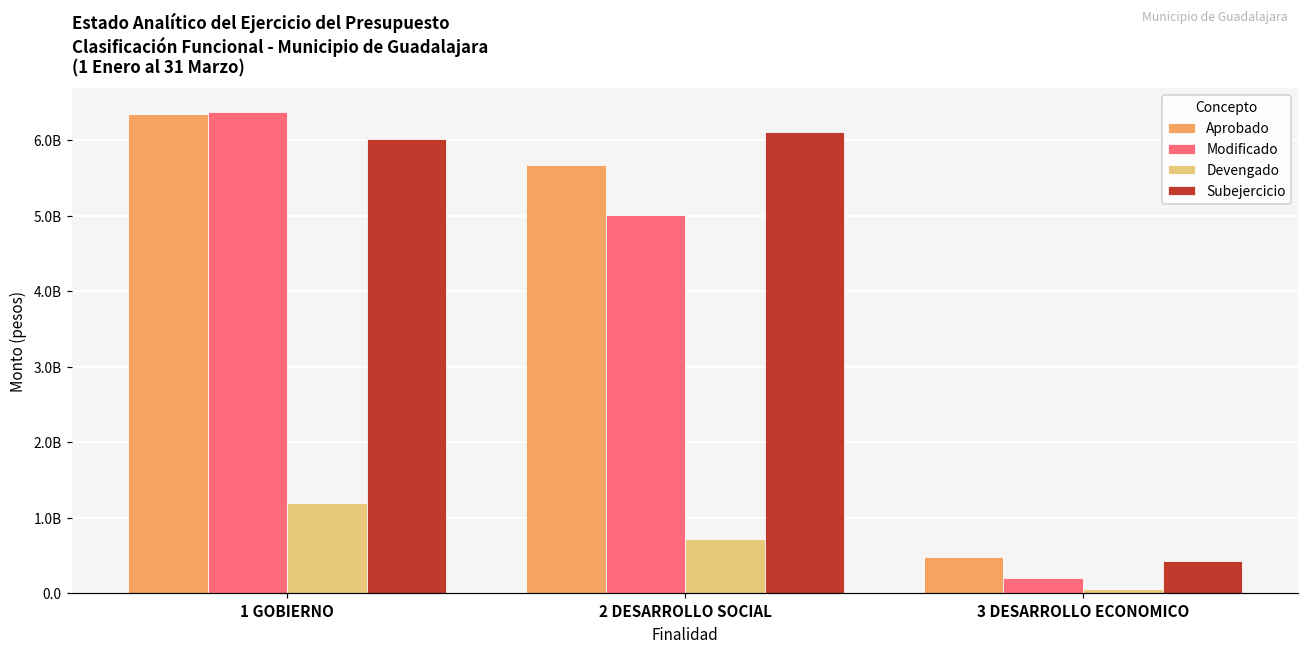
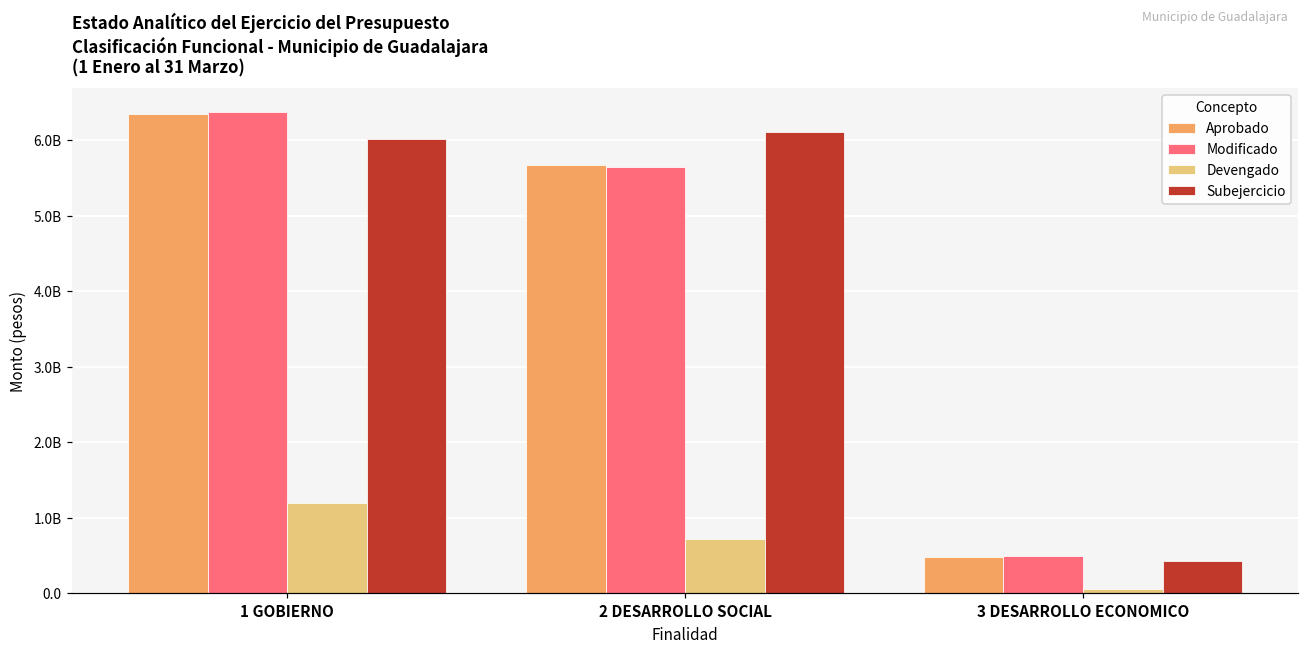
  {
    "Modificado": {
      "1 GOBIERNO": 6400000000,
-     "2 DESARROLLO SOCIAL": 5000000000,
-     "3 DESARROLLO ECONOMICO": 200000000
+     "2 DESARROLLO SOCIAL": 5700000000,
+     "3 DESARROLLO ECONOMICO": 500000000
    },
    "Subejercicio": {
      "1 GOBIERNO": 6000000000,
      "2 DESARROLLO SOCIAL": 6100000000,
      "3 DESARROLLO ECONOMICO": 400000000
    }
  }
